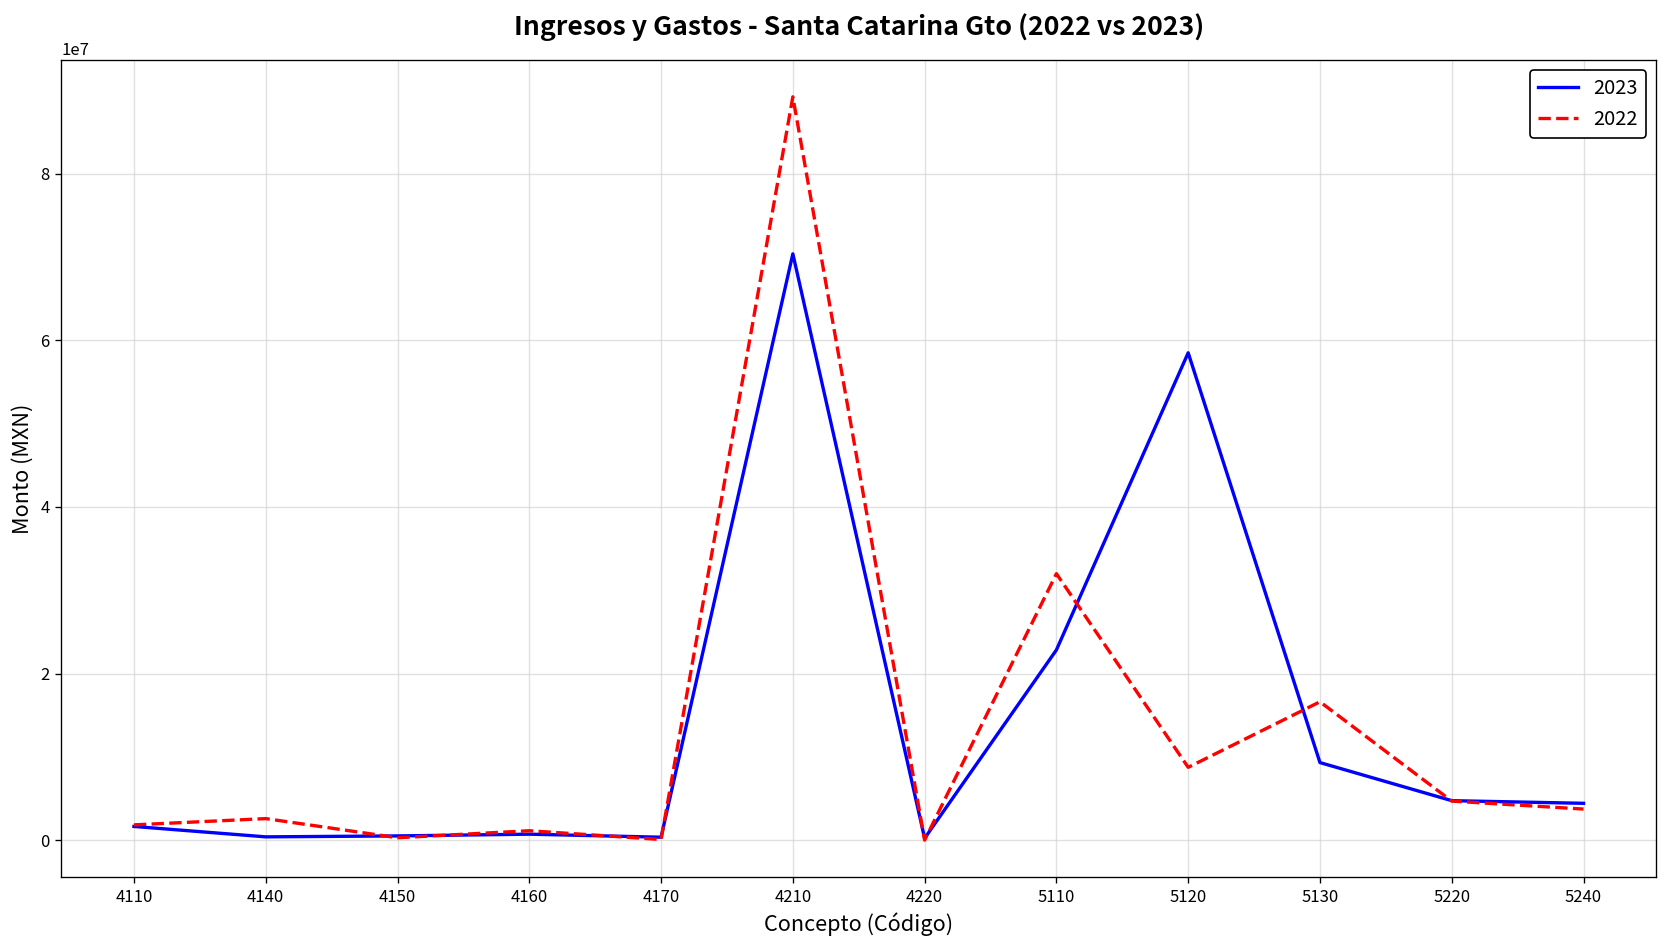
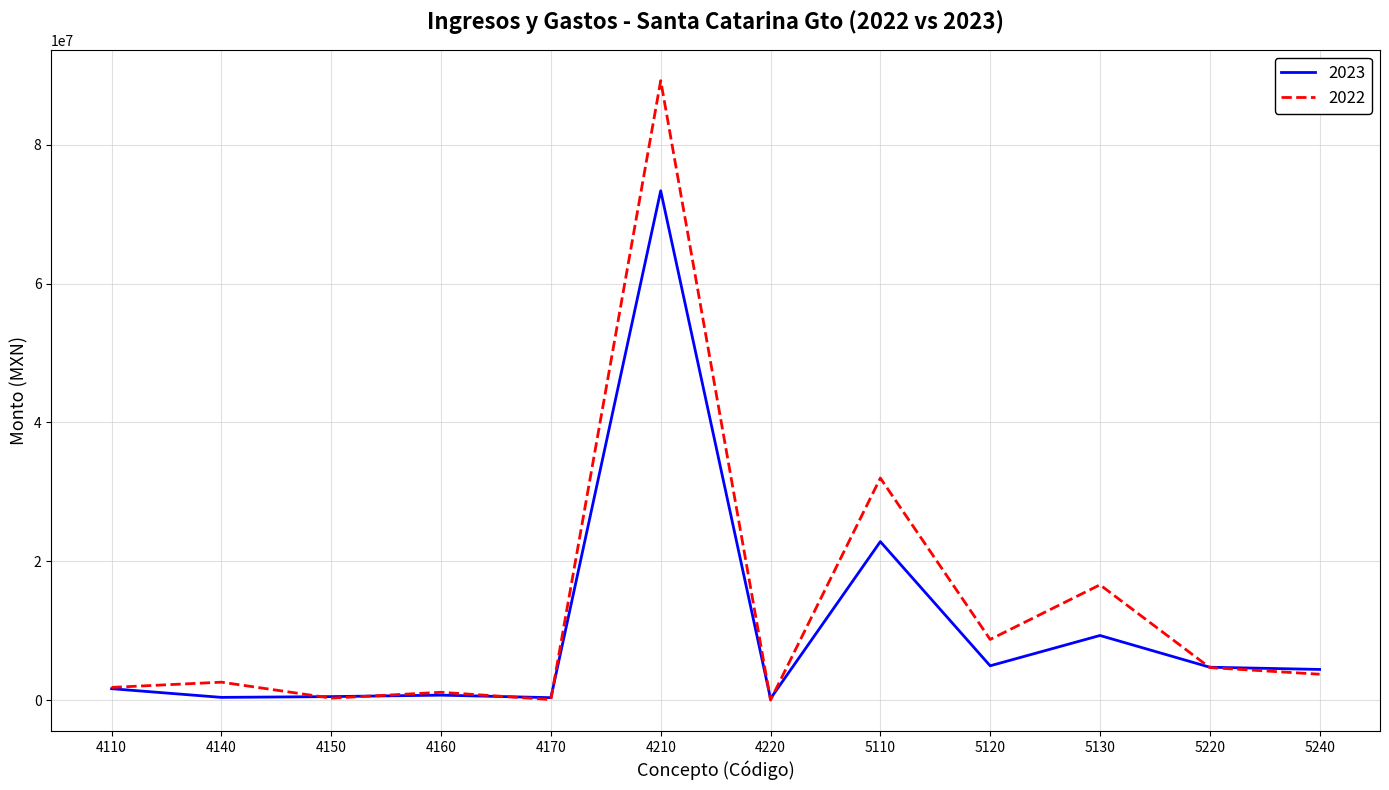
  {
    "2023": {
      "4140": 0,
      "4160": 1000000,
-     "4210": 70000000,
+     "4210": 73000000,
      "5110": 23000000,
-     "5120": 59000000,
+     "5120": 5000000,
      "5130": 9000000,
      "5240": 4000000
    },
    "2022": {
      "4140": 3000000,
      "4160": 1000000,
      "4210": 89000000,
      "5110": 32000000,
      "5120": 9000000,
      "5130": 17000000,
      "5240": 4000000
    }
  }
